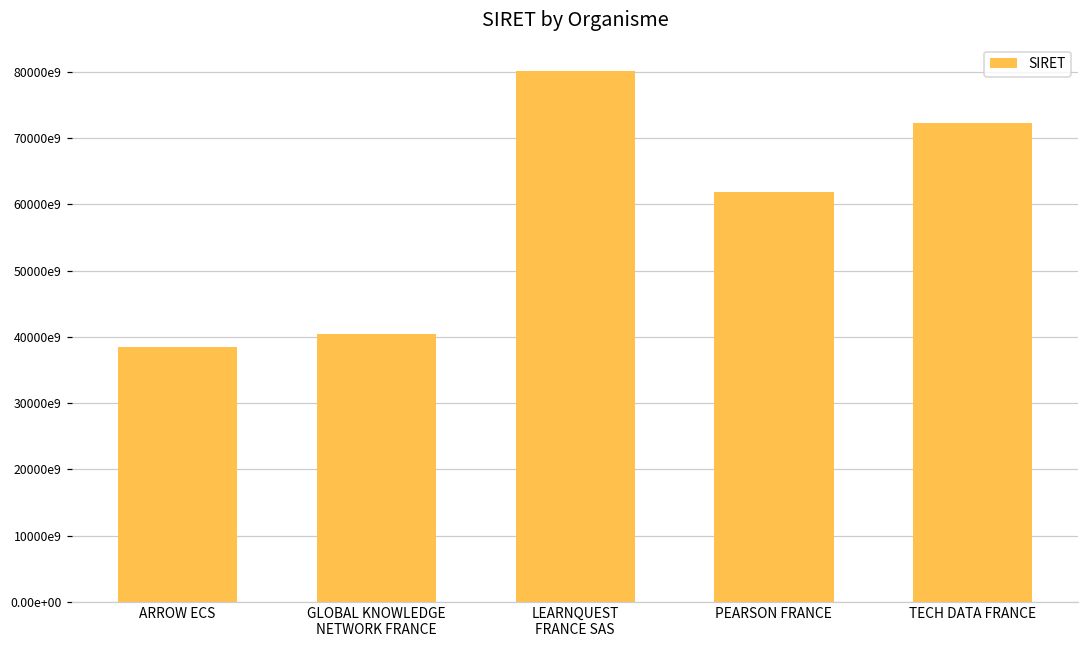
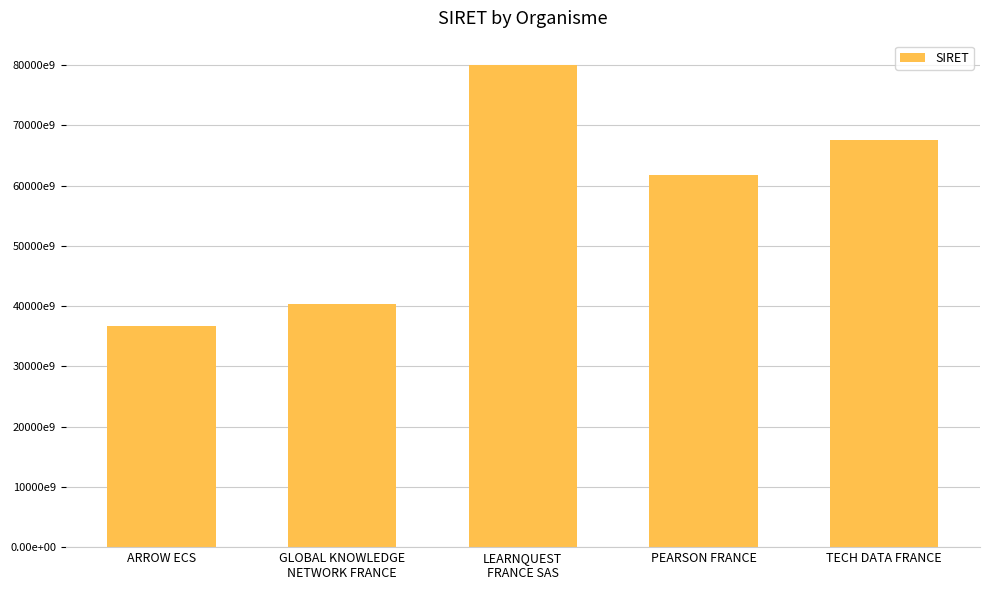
  {
-   "ARROW ECS": 38000000000000,
+   "ARROW ECS": 37000000000000,
    "GLOBAL KNOWLEDGE NETWORK FRANCE": 40000000000000,
    "LEARNQUEST FRANCE SAS": 80000000000000,
    "PEARSON FRANCE": 62000000000000,
-   "TECH DATA FRANCE": 72000000000000
+   "TECH DATA FRANCE": 68000000000000
  }
